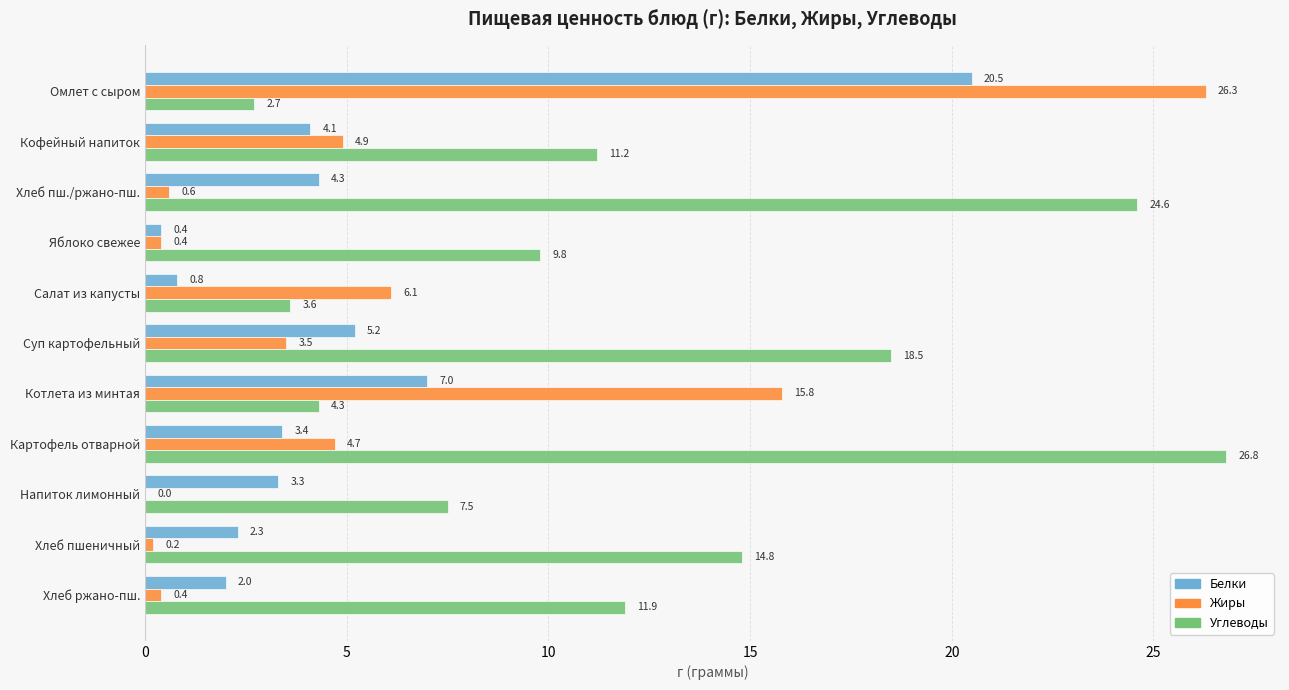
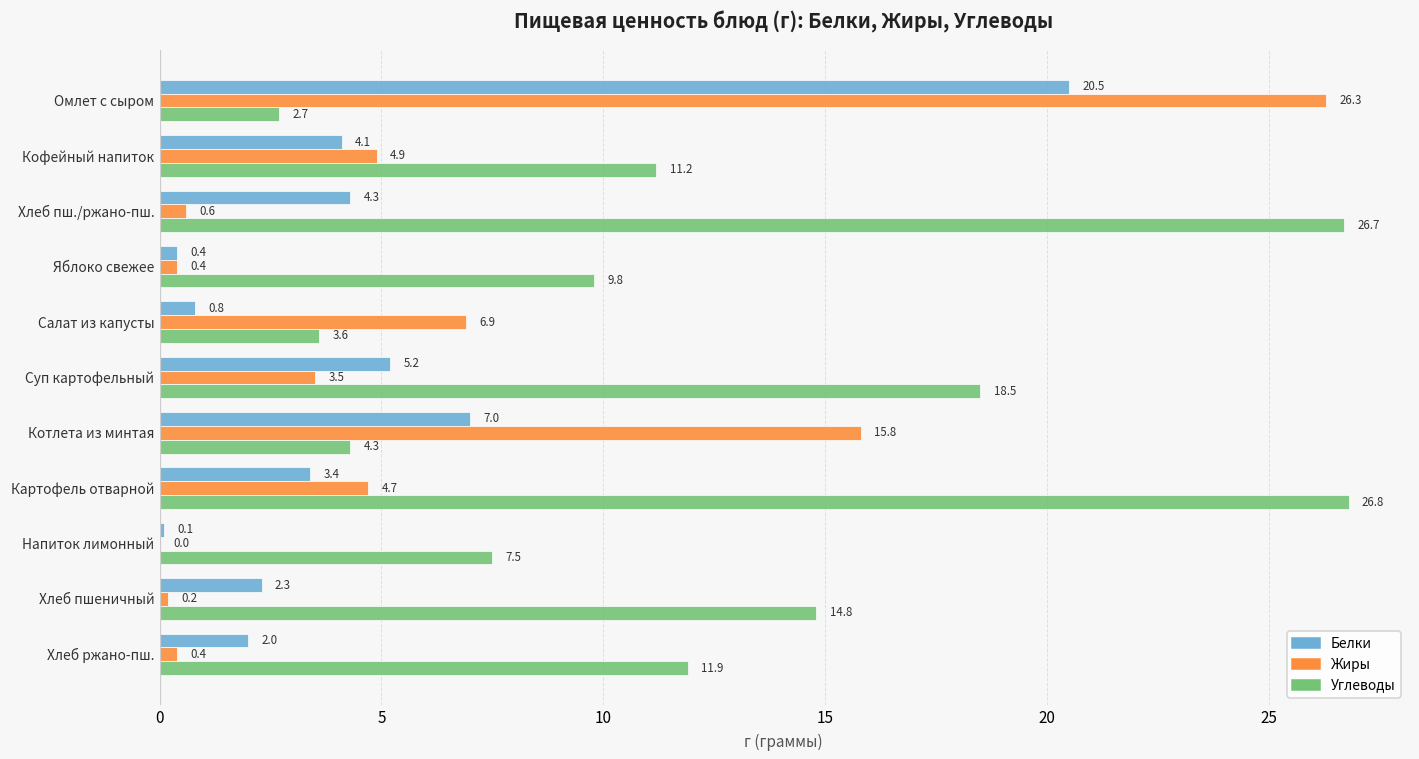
  {
    "Белки": {
      "Омлет с сыром": 20.5,
      "Кофейный напиток": 4.1,
      "Хлеб пш./ржано-пш.": 4.3,
      "Яблоко свежее": 0.4,
      "Салат из капусты": 0.8,
      "Суп картофельный": 5.2,
      "Котлета из минтая": 7.0,
      "Картофель отварной": 3.4,
-     "Напиток лимонный": 3.3,
+     "Напиток лимонный": 0.1,
      "Хлеб пшеничный": 2.3,
      "Хлеб ржано-пш.": 2.0
    },
    "Жиры": {
      "Омлет с сыром": 26.3,
      "Кофейный напиток": 4.9,
      "Хлеб пш./ржано-пш.": 0.6,
      "Яблоко свежее": 0.4,
-     "Салат из капусты": 6.1,
+     "Салат из капусты": 6.9,
      "Суп картофельный": 3.5,
      "Котлета из минтая": 15.8,
      "Картофель отварной": 4.7,
      "Напиток лимонный": 0.0,
      "Хлеб пшеничный": 0.2,
      "Хлеб ржано-пш.": 0.4
    },
    "Углеводы": {
      "Омлет с сыром": 2.7,
      "Кофейный напиток": 11.2,
-     "Хлеб пш./ржано-пш.": 24.6,
+     "Хлеб пш./ржано-пш.": 26.7,
      "Яблоко свежее": 9.8,
      "Салат из капусты": 3.6,
      "Суп картофельный": 18.5,
      "Котлета из минтая": 4.3,
      "Картофель отварной": 26.8,
      "Напиток лимонный": 7.5,
      "Хлеб пшеничный": 14.8,
      "Хлеб ржано-пш.": 11.9
    }
  }
